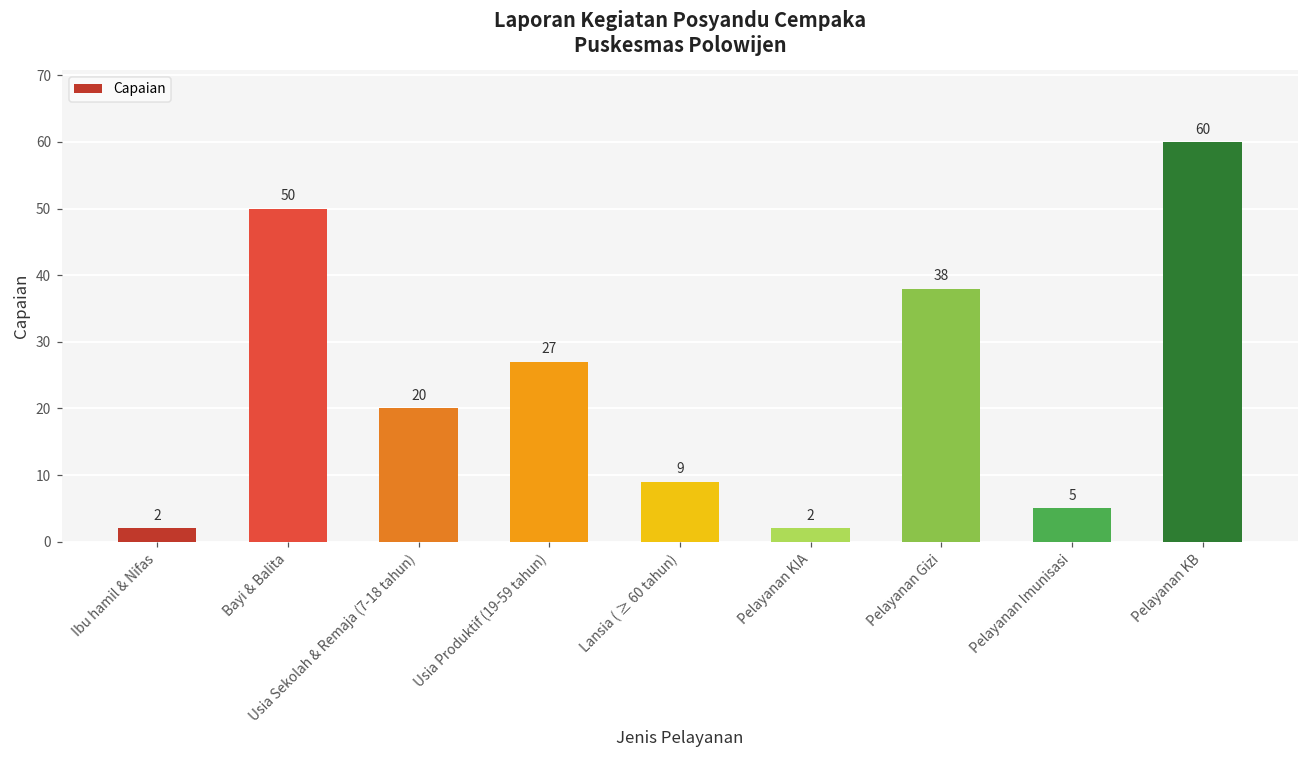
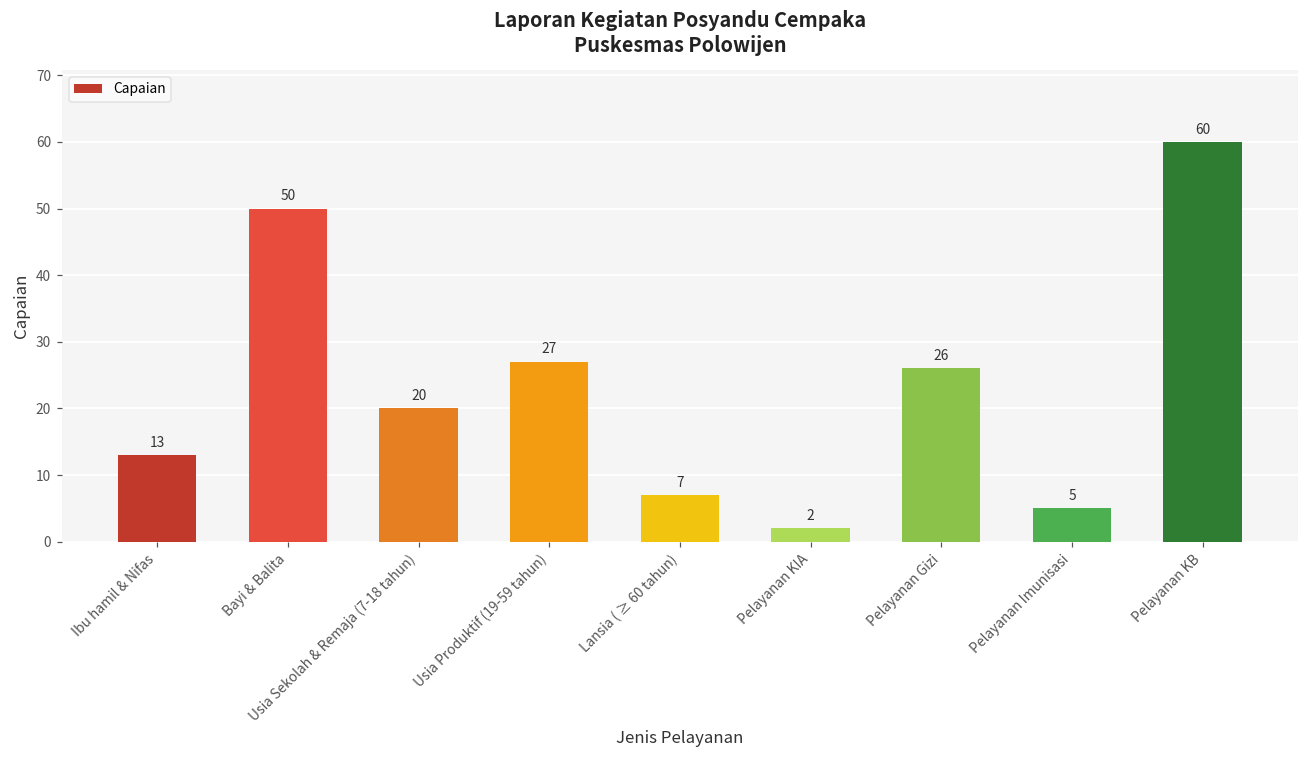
  {
-   "Ibu hamil & Nifas": 2,
+   "Ibu hamil & Nifas": 13,
    "Bayi & Balita": 50,
    "Usia Sekolah & Remaja (7-18 tahun)": 20,
    "Usia Produktif (19-59 tahun)": 27,
-   "Lansia ( ≥ 60 tahun)": 9,
+   "Lansia ( ≥ 60 tahun)": 7,
    "Pelayanan KIA": 2,
-   "Pelayanan Gizi": 38,
+   "Pelayanan Gizi": 26,
    "Pelayanan Imunisasi": 5,
    "Pelayanan KB": 60
  }
